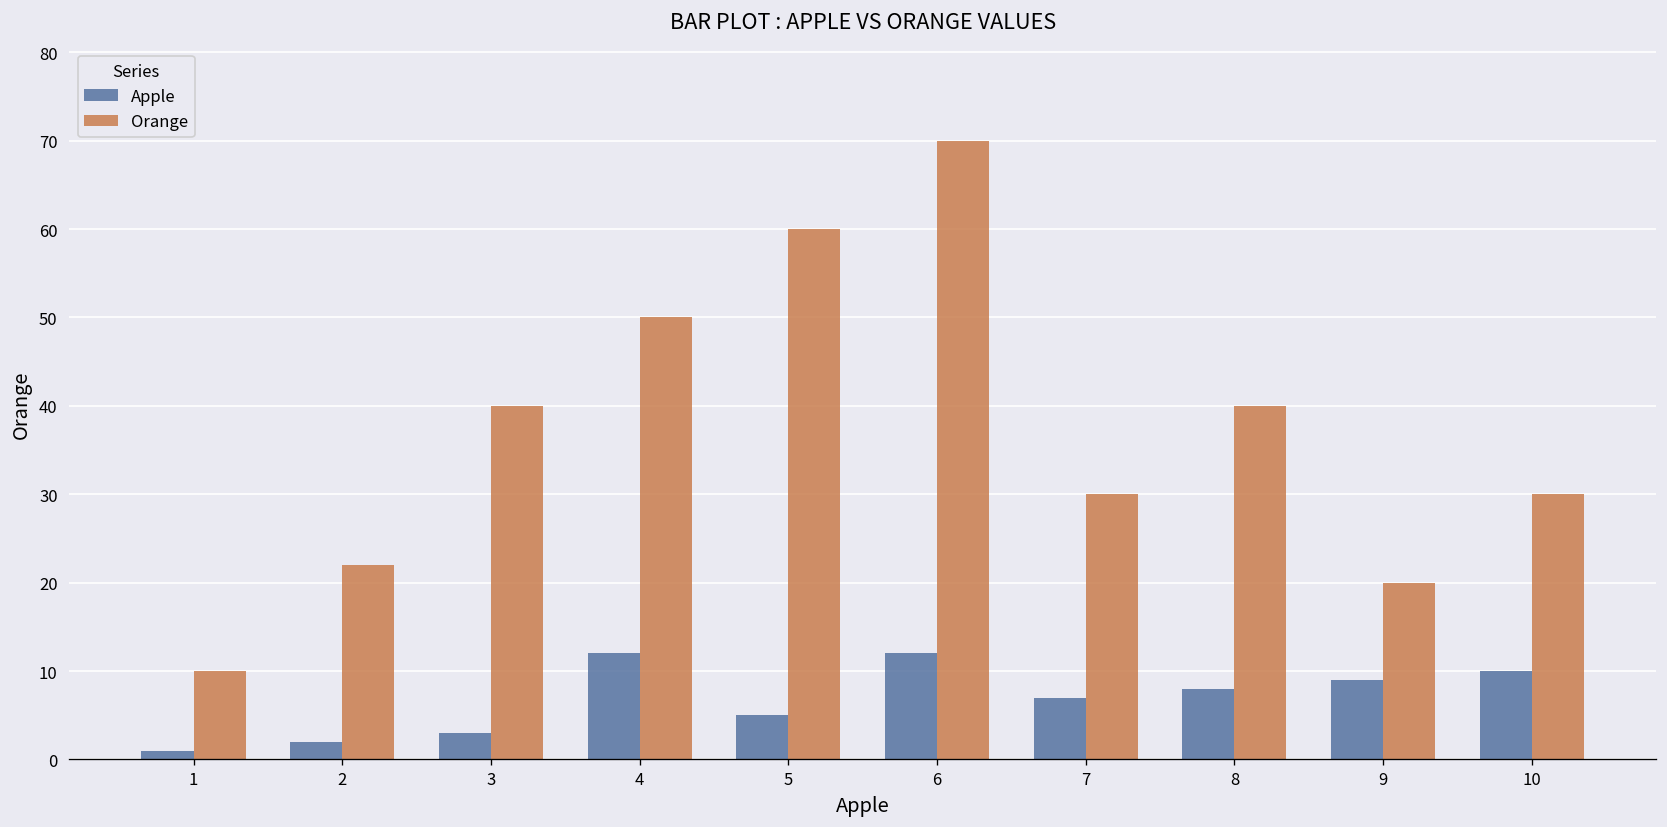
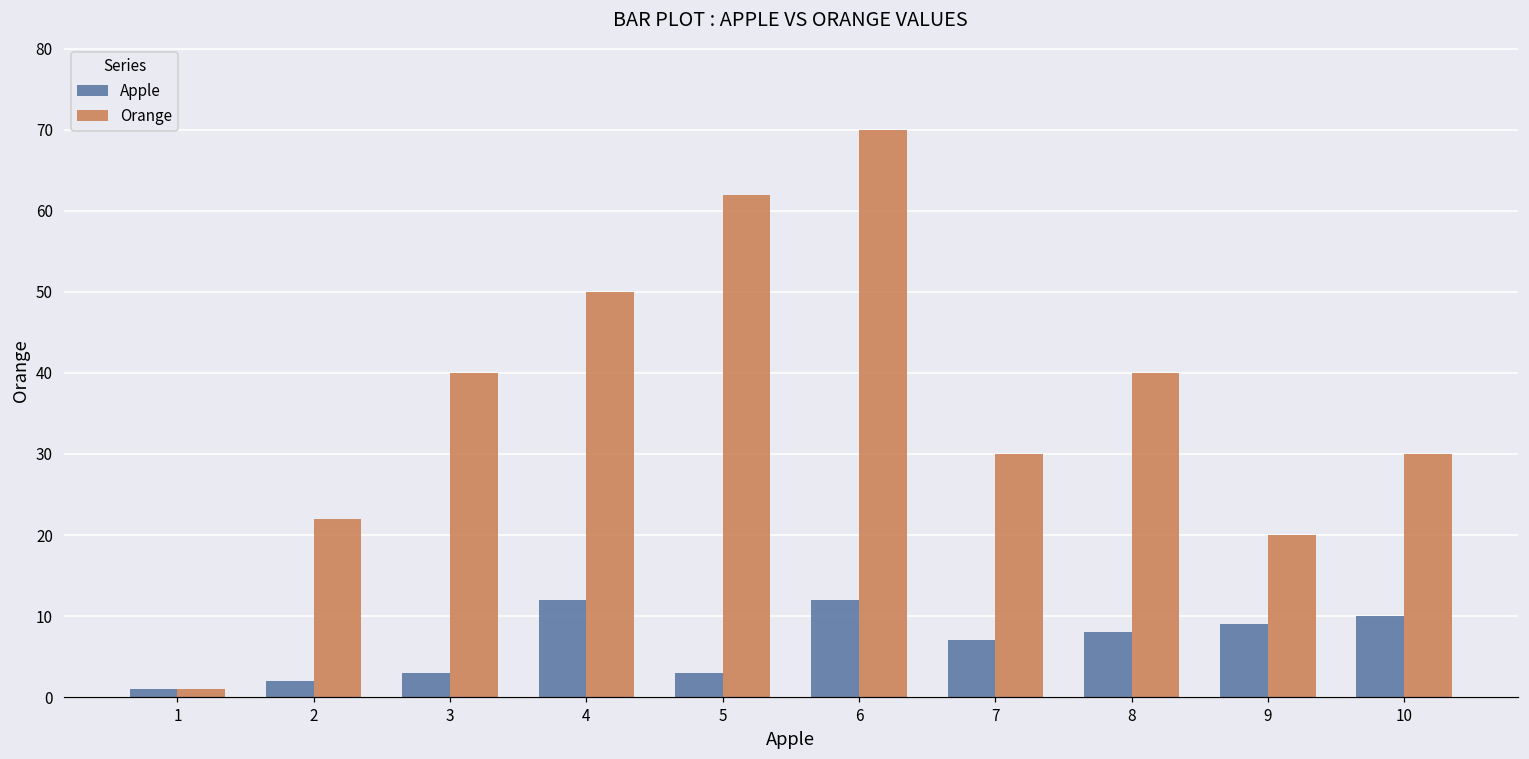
  {
    "Apple": {
      "1": 1,
      "2": 2,
      "3": 3,
      "4": 12,
-     "5": 5,
+     "5": 3,
      "6": 12,
      "7": 7,
      "8": 8,
      "9": 9,
      "10": 10
    },
    "Orange": {
-     "1": 10,
+     "1": 1,
      "2": 22,
      "3": 40,
      "4": 50,
-     "5": 60,
+     "5": 62,
      "6": 70,
      "7": 30,
      "8": 40,
      "9": 20,
      "10": 30
    }
  }
